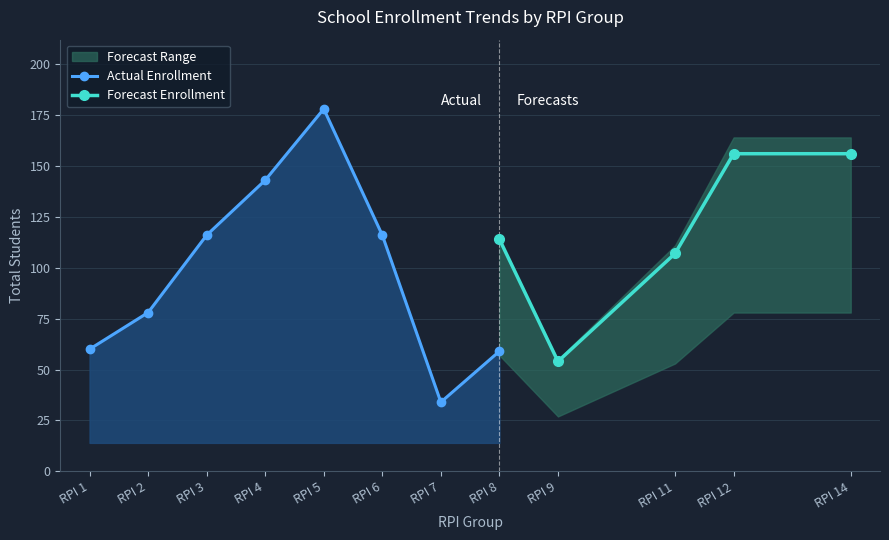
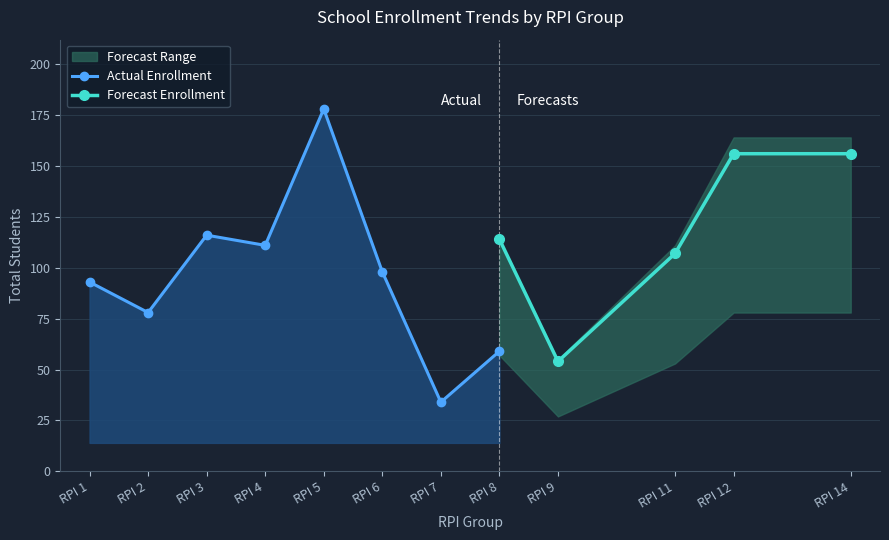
  {
    "Actual Enrollment": {
-     "RPI 1": 60,
+     "RPI 1": 93,
      "RPI 2": 78,
      "RPI 3": 116,
-     "RPI 4": 143,
+     "RPI 4": 111,
      "RPI 5": 178,
-     "RPI 6": 116,
+     "RPI 6": 98,
      "RPI 7": 34,
      "RPI 8": 59
    },
    "Forecast Enrollment": {
      "RPI 11": 107,
      "RPI 12": 156,
      "RPI 14": 156
    }
  }
